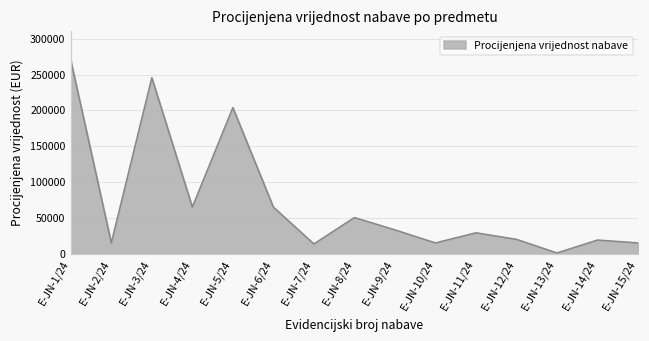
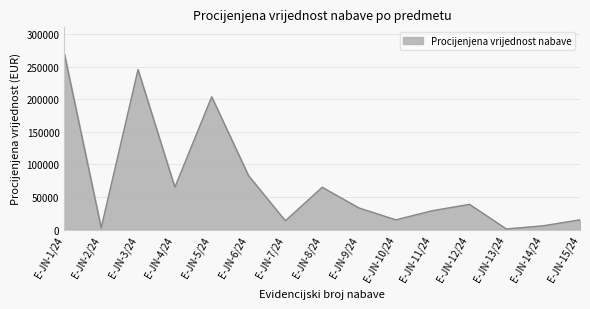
  {
    "E-JN-1/24": 270000,
-   "E-JN-2/24": 20000,
+   "E-JN-2/24": 0,
    "E-JN-3/24": 250000,
    "E-JN-4/24": 70000,
    "E-JN-5/24": 200000,
-   "E-JN-6/24": 70000,
+   "E-JN-6/24": 80000,
    "E-JN-7/24": 10000,
-   "E-JN-8/24": 50000,
+   "E-JN-8/24": 70000,
    "E-JN-9/24": 30000,
    "E-JN-10/24": 20000,
    "E-JN-11/24": 30000,
-   "E-JN-12/24": 20000,
+   "E-JN-12/24": 40000,
    "E-JN-13/24": 0,
-   "E-JN-14/24": 20000,
+   "E-JN-14/24": 10000,
    "E-JN-15/24": 20000
  }
